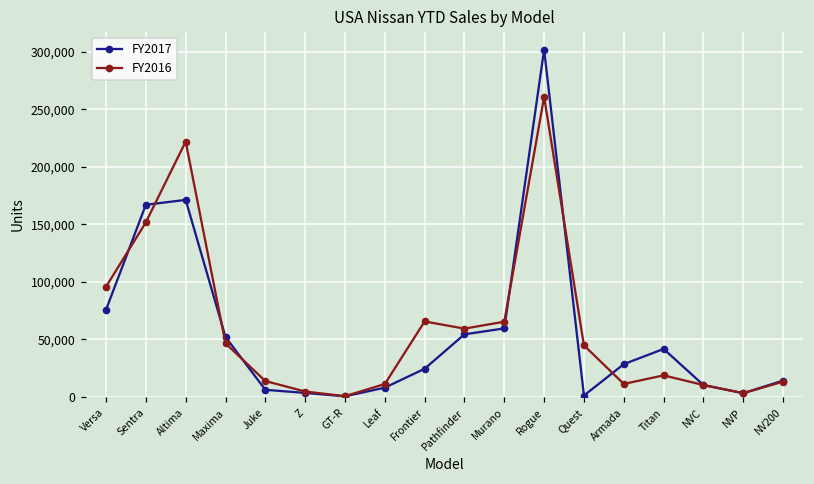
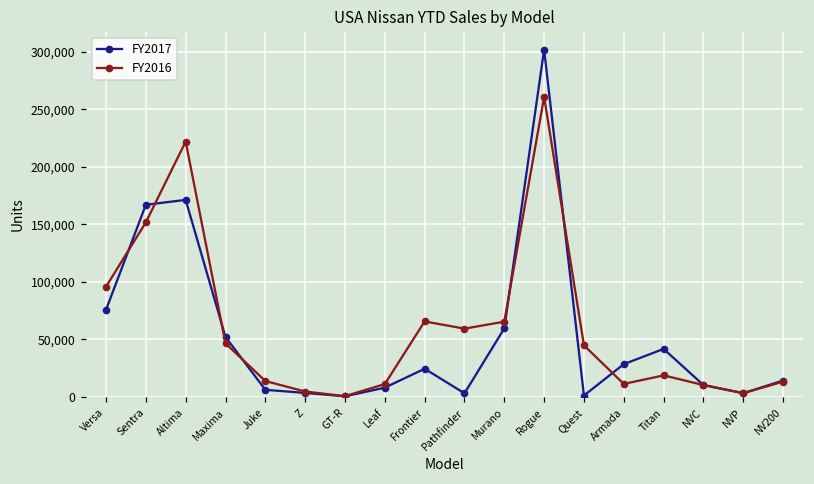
  {
    "FY2017": {
      "Versa": "76,000",
      "Sentra": "167,000",
      "Altima": "171,000",
      "Maxima": "52,000",
      "Juke": "6,000",
      "Leaf": "8,000",
      "Frontier": "24,000",
-     "Pathfinder": "54,000",
+     "Pathfinder": "3,000",
      "Murano": "59,000",
      "Rogue": "302,000",
      "Quest": "1,000",
      "Armada": "28,000",
      "Titan": "42,000"
    },
    "FY2016": {
      "Versa": "96,000",
      "Sentra": "152,000",
      "Altima": "222,000",
      "Maxima": "46,000",
      "Juke": "14,000",
      "Leaf": "11,000",
      "Frontier": "66,000",
      "Pathfinder": "59,000",
      "Murano": "65,000",
      "Rogue": "261,000",
      "Quest": "45,000",
      "Armada": "11,000",
      "Titan": "19,000"
    }
  }
